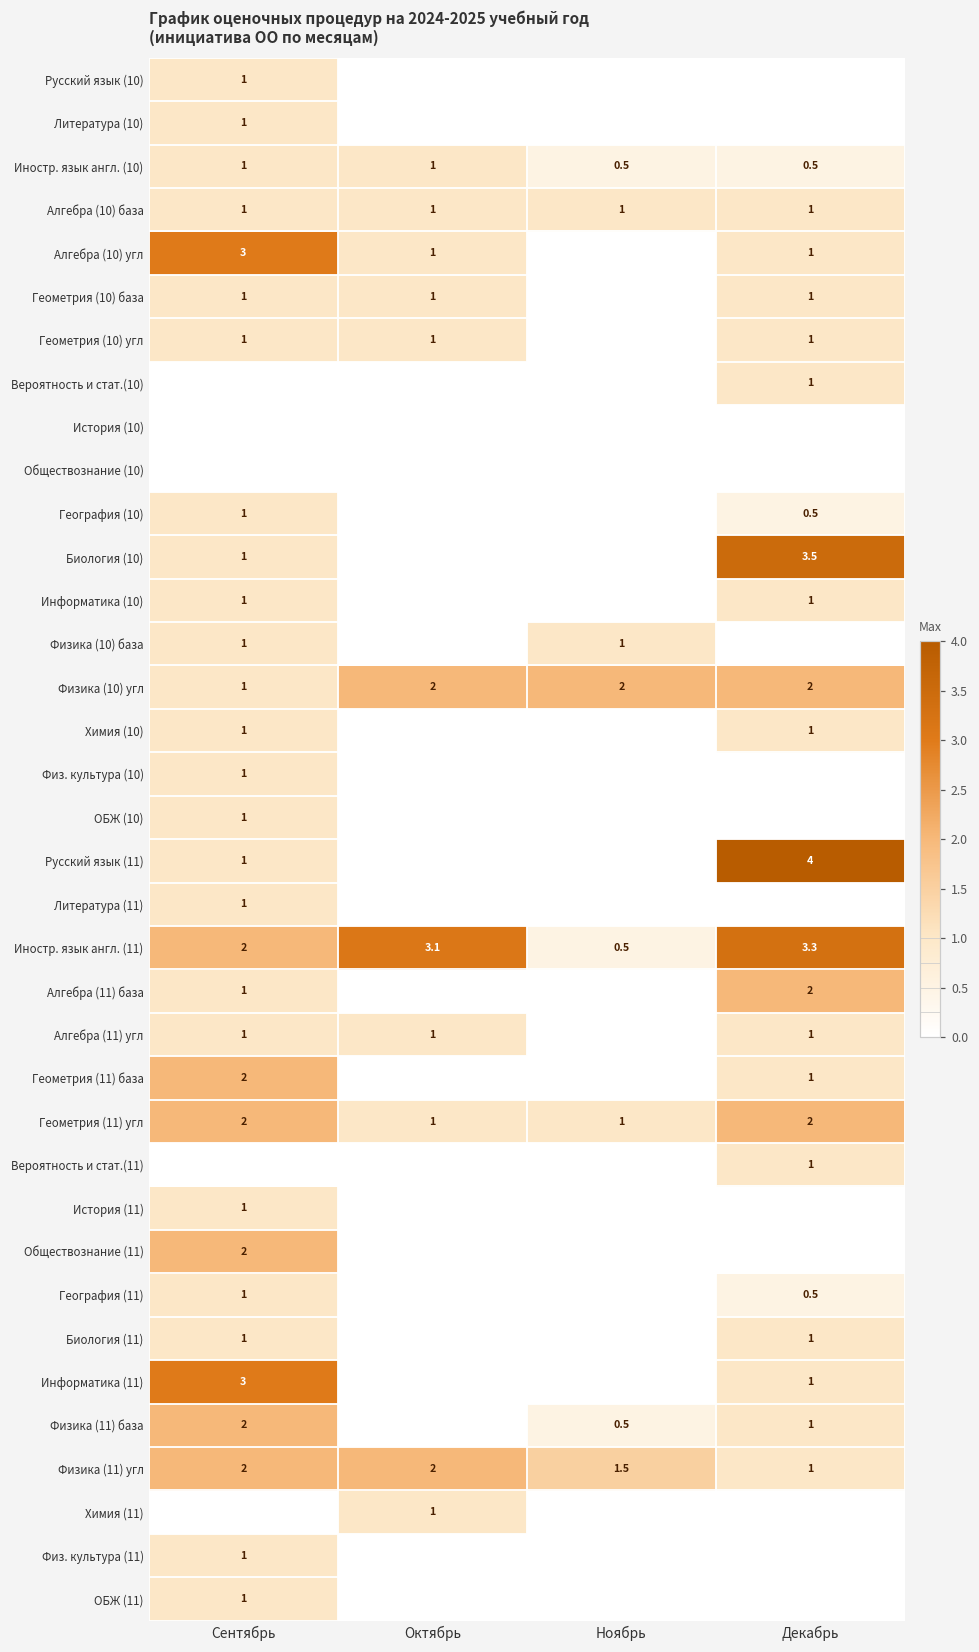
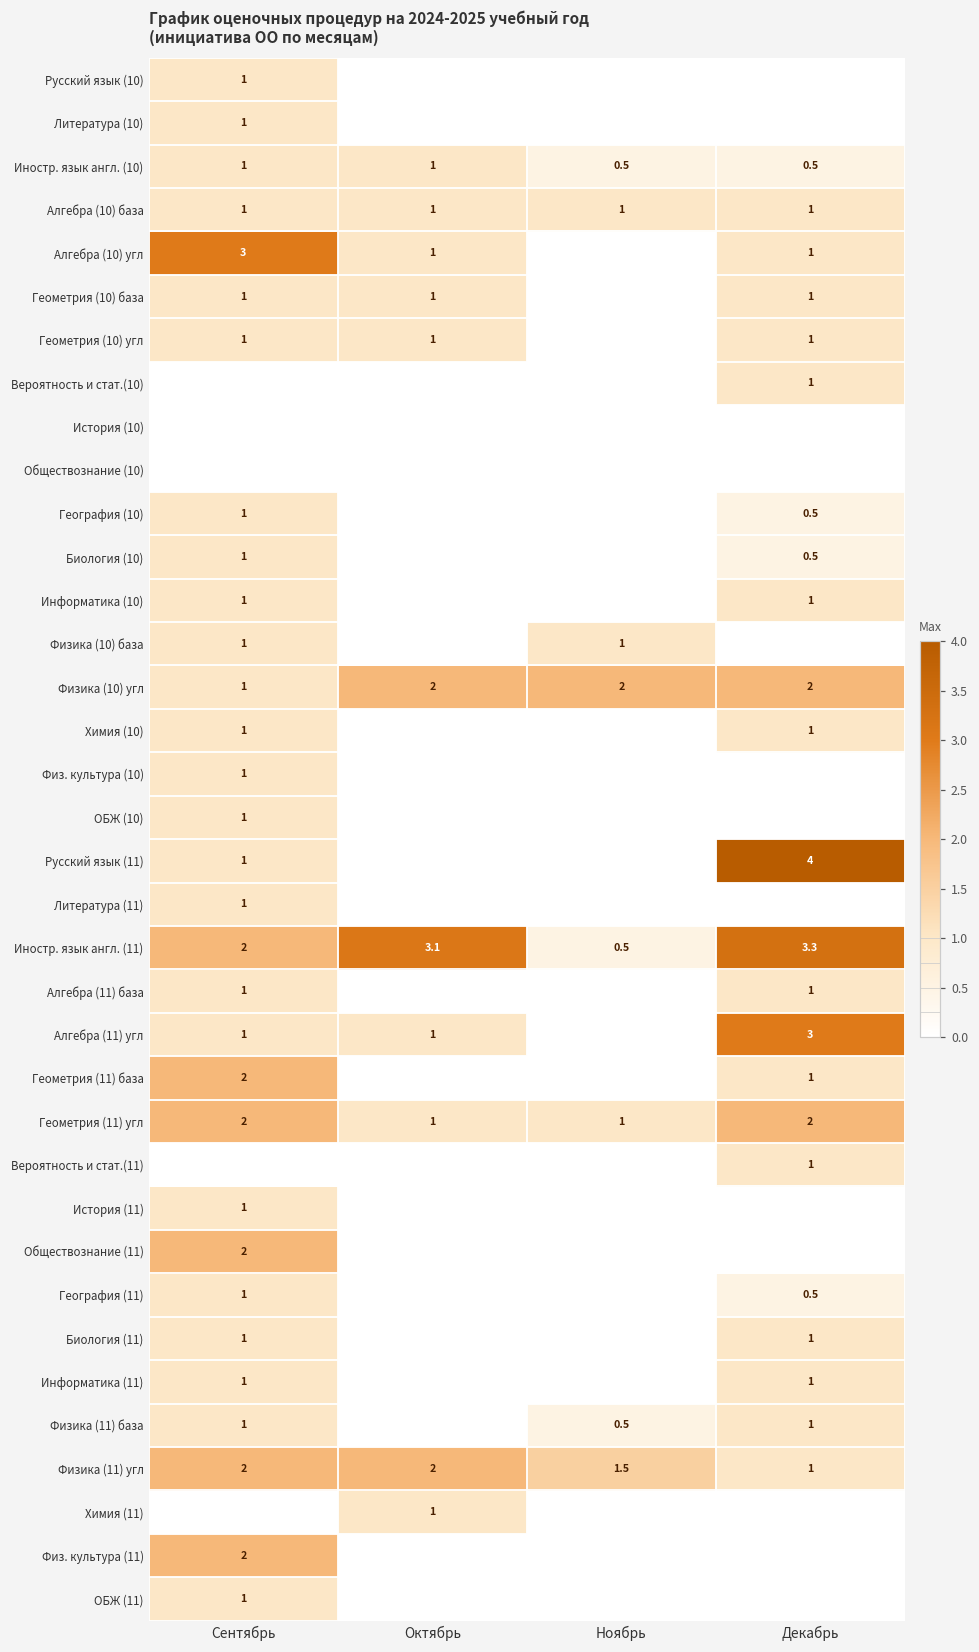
  {
    "Русский язык (10)": {
      "Сентябрь": 1
    },
    "Литература (10)": {
      "Сентябрь": 1
    },
    "Иностр. язык англ. (10)": {
      "Сентябрь": 1,
      "Октябрь": 1,
      "Ноябрь": 0.5,
      "Декабрь": 0.5
    },
    "Алгебра (10) база": {
      "Сентябрь": 1,
      "Октябрь": 1,
      "Ноябрь": 1,
      "Декабрь": 1
    },
    "Алгебра (10) угл": {
      "Сентябрь": 3,
      "Октябрь": 1,
      "Декабрь": 1
    },
    "Геометрия (10) база": {
      "Сентябрь": 1,
      "Октябрь": 1,
      "Декабрь": 1
    },
    "Геометрия (10) угл": {
      "Сентябрь": 1,
      "Октябрь": 1,
      "Декабрь": 1
    },
    "Вероятность и стат.(10)": {
      "Декабрь": 1
    },
    "География (10)": {
      "Сентябрь": 1,
      "Декабрь": 0.5
    },
    "Биология (10)": {
      "Сентябрь": 1,
-     "Декабрь": 3.5
+     "Декабрь": 0.5
    },
    "Информатика (10)": {
      "Сентябрь": 1,
      "Декабрь": 1
    },
    "Физика (10) база": {
      "Сентябрь": 1,
      "Ноябрь": 1
    },
    "Физика (10) угл": {
      "Сентябрь": 1,
      "Октябрь": 2,
      "Ноябрь": 2,
      "Декабрь": 2
    },
    "Химия (10)": {
      "Сентябрь": 1,
      "Декабрь": 1
    },
    "Физ. культура (10)": {
      "Сентябрь": 1
    },
    "ОБЖ (10)": {
      "Сентябрь": 1
    },
    "Русский язык (11)": {
      "Сентябрь": 1,
      "Декабрь": 4
    },
    "Литература (11)": {
      "Сентябрь": 1
    },
    "Иностр. язык англ. (11)": {
      "Сентябрь": 2,
      "Октябрь": 3.1,
      "Ноябрь": 0.5,
      "Декабрь": 3.3
    },
    "Алгебра (11) база": {
      "Сентябрь": 1,
-     "Декабрь": 2
+     "Декабрь": 1
    },
    "Алгебра (11) угл": {
      "Сентябрь": 1,
      "Октябрь": 1,
-     "Декабрь": 1
+     "Декабрь": 3
    },
    "Геометрия (11) база": {
      "Сентябрь": 2,
      "Декабрь": 1
    },
    "Геометрия (11) угл": {
      "Сентябрь": 2,
      "Октябрь": 1,
      "Ноябрь": 1,
      "Декабрь": 2
    },
    "Вероятность и стат.(11)": {
      "Декабрь": 1
    },
    "История (11)": {
      "Сентябрь": 1
    },
    "Обществознание (11)": {
      "Сентябрь": 2
    },
    "География (11)": {
      "Сентябрь": 1,
      "Декабрь": 0.5
    },
    "Биология (11)": {
      "Сентябрь": 1,
      "Декабрь": 1
    },
    "Информатика (11)": {
-     "Сентябрь": 3,
+     "Сентябрь": 1,
      "Декабрь": 1
    },
    "Физика (11) база": {
-     "Сентябрь": 2,
+     "Сентябрь": 1,
      "Ноябрь": 0.5,
      "Декабрь": 1
    },
    "Физика (11) угл": {
      "Сентябрь": 2,
      "Октябрь": 2,
      "Ноябрь": 1.5,
      "Декабрь": 1
    },
    "Химия (11)": {
      "Октябрь": 1
    },
    "Физ. культура (11)": {
-     "Сентябрь": 1
+     "Сентябрь": 2
    },
    "ОБЖ (11)": {
      "Сентябрь": 1
    }
  }
